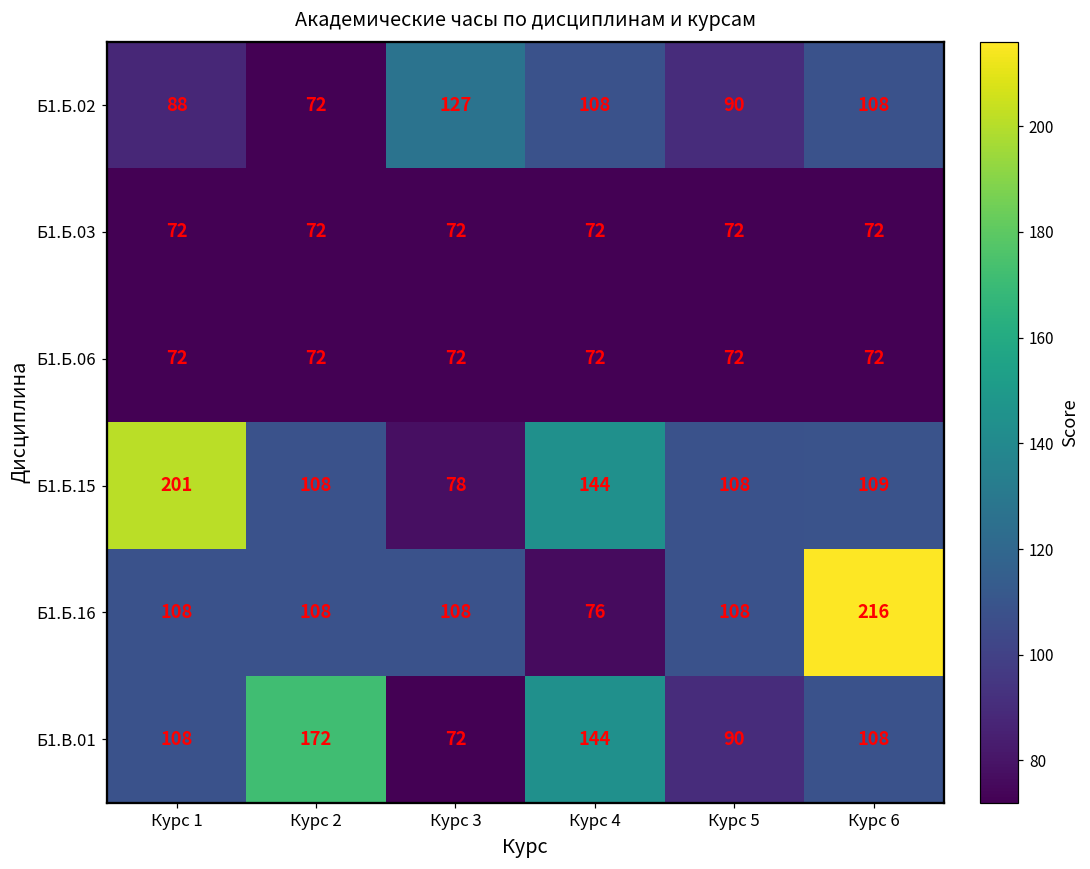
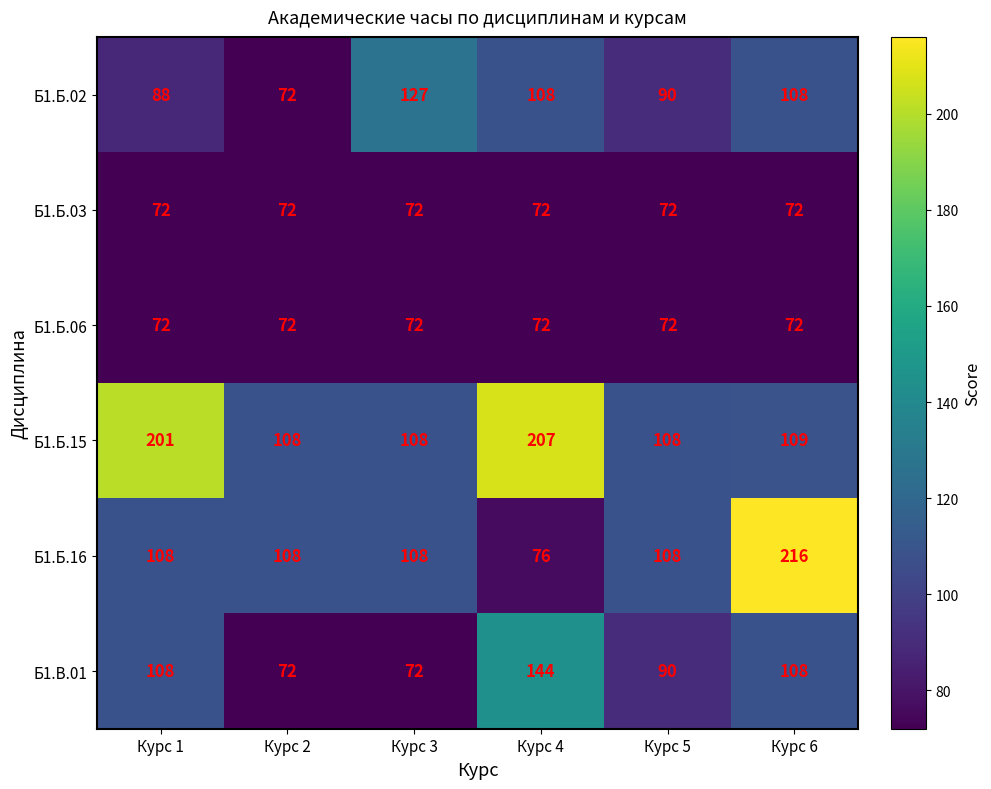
  {
    "Б1.Б.02": {
      "Курс 1": 88,
      "Курс 2": 72,
      "Курс 3": 127,
      "Курс 4": 108,
      "Курс 5": 90,
      "Курс 6": 108
    },
    "Б1.Б.03": {
      "Курс 1": 72,
      "Курс 2": 72,
      "Курс 3": 72,
      "Курс 4": 72,
      "Курс 5": 72,
      "Курс 6": 72
    },
    "Б1.Б.06": {
      "Курс 1": 72,
      "Курс 2": 72,
      "Курс 3": 72,
      "Курс 4": 72,
      "Курс 5": 72,
      "Курс 6": 72
    },
    "Б1.Б.15": {
      "Курс 1": 201,
      "Курс 2": 108,
-     "Курс 3": 78,
-     "Курс 4": 144,
+     "Курс 3": 108,
+     "Курс 4": 207,
      "Курс 5": 108,
      "Курс 6": 109
    },
    "Б1.Б.16": {
      "Курс 1": 108,
      "Курс 2": 108,
      "Курс 3": 108,
      "Курс 4": 76,
      "Курс 5": 108,
      "Курс 6": 216
    },
    "Б1.В.01": {
      "Курс 1": 108,
-     "Курс 2": 172,
+     "Курс 2": 72,
      "Курс 3": 72,
      "Курс 4": 144,
      "Курс 5": 90,
      "Курс 6": 108
    }
  }
